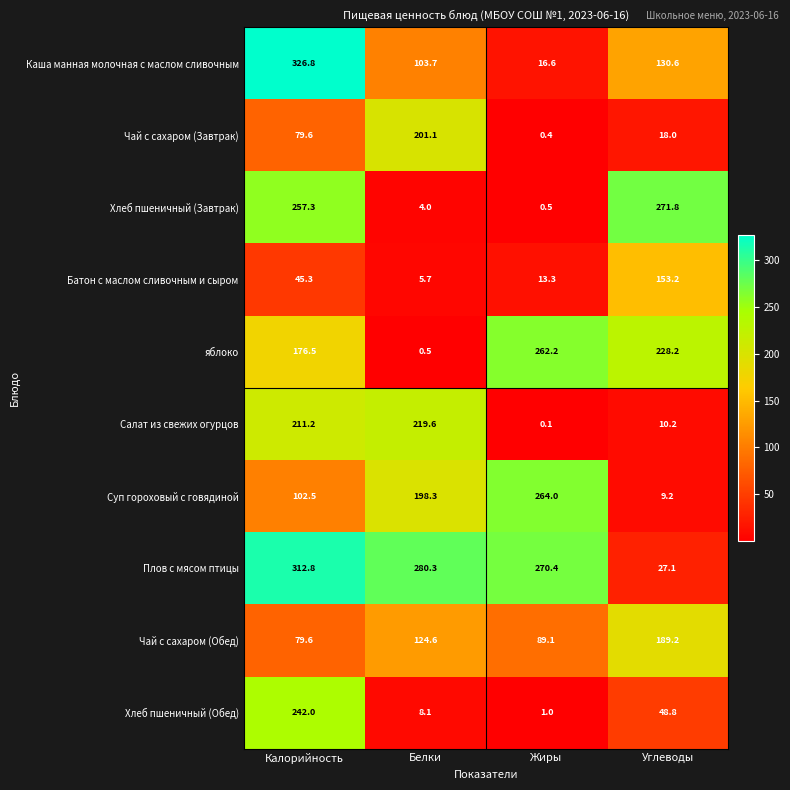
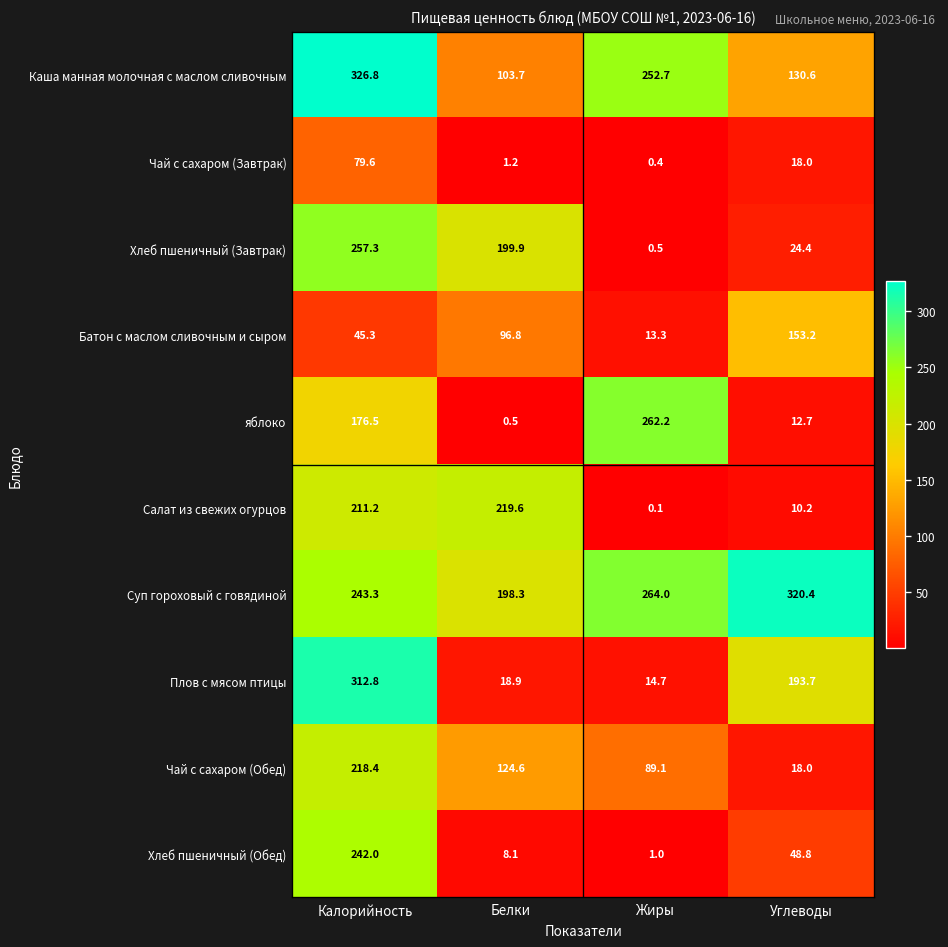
  {
    "Каша манная молочная с маслом сливочным": {
      "Калорийность": 326.8,
      "Белки": 103.7,
-     "Жиры": 16.6,
+     "Жиры": 252.7,
      "Углеводы": 130.6
    },
    "Чай с сахаром (Завтрак)": {
      "Калорийность": 79.6,
-     "Белки": 201.1,
+     "Белки": 1.2,
      "Жиры": 0.4,
      "Углеводы": 18.0
    },
    "Хлеб пшеничный (Завтрак)": {
      "Калорийность": 257.3,
-     "Белки": 4.0,
+     "Белки": 199.9,
      "Жиры": 0.5,
-     "Углеводы": 271.8
+     "Углеводы": 24.4
    },
    "Батон с маслом сливочным и сыром": {
      "Калорийность": 45.3,
-     "Белки": 5.7,
+     "Белки": 96.8,
      "Жиры": 13.3,
      "Углеводы": 153.2
    },
    "яблоко": {
      "Калорийность": 176.5,
      "Белки": 0.5,
      "Жиры": 262.2,
-     "Углеводы": 228.2
+     "Углеводы": 12.7
    },
    "Салат из свежих огурцов": {
      "Калорийность": 211.2,
      "Белки": 219.6,
      "Жиры": 0.1,
      "Углеводы": 10.2
    },
    "Суп гороховый с говядиной": {
-     "Калорийность": 102.5,
+     "Калорийность": 243.3,
      "Белки": 198.3,
      "Жиры": 264.0,
-     "Углеводы": 9.2
+     "Углеводы": 320.4
    },
    "Плов с мясом птицы": {
      "Калорийность": 312.8,
-     "Белки": 280.3,
-     "Жиры": 270.4,
-     "Углеводы": 27.1
+     "Белки": 18.9,
+     "Жиры": 14.7,
+     "Углеводы": 193.7
    },
    "Чай с сахаром (Обед)": {
-     "Калорийность": 79.6,
+     "Калорийность": 218.4,
      "Белки": 124.6,
      "Жиры": 89.1,
-     "Углеводы": 189.2
+     "Углеводы": 18.0
    },
    "Хлеб пшеничный (Обед)": {
      "Калорийность": 242.0,
      "Белки": 8.1,
      "Жиры": 1.0,
      "Углеводы": 48.8
    }
  }
